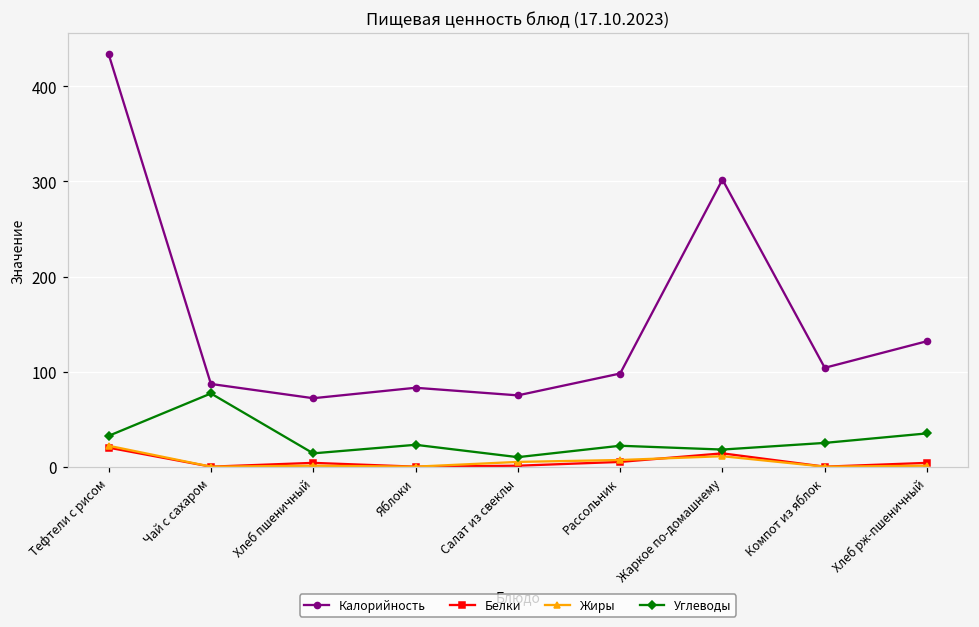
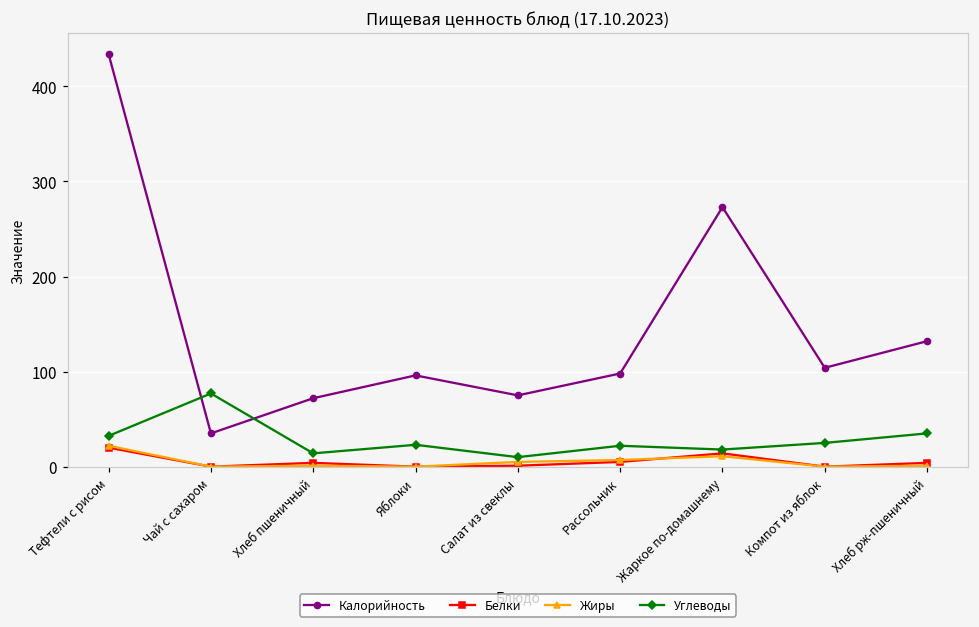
  {
    "Калорийность": {
      "Тефтели с рисом": 430,
-     "Чай с сахаром": 90,
+     "Чай с сахаром": 40,
      "Хлеб пшеничный": 70,
-     "Яблоки": 80,
+     "Яблоки": 100,
      "Салат из свеклы": 80,
      "Рассольник": 100,
-     "Жаркое по-домашнему": 300,
+     "Жаркое по-домашнему": 270,
      "Компот из яблок": 100,
      "Хлеб рж-пшеничный": 130
    },
    "Белки": {
      "Хлеб пшеничный": 0,
      "Салат из свеклы": 0,
      "Жаркое по-домашнему": 10,
      "Хлеб рж-пшеничный": 0
    },
    "Жиры": {
      "Хлеб пшеничный": 0,
      "Салат из свеклы": 10,
      "Жаркое по-домашнему": 10,
      "Хлеб рж-пшеничный": 0
    },
    "Углеводы": {
      "Тефтели с рисом": 30,
      "Чай с сахаром": 80,
      "Хлеб пшеничный": 10,
      "Яблоки": 20,
      "Салат из свеклы": 10,
      "Рассольник": 20,
      "Жаркое по-домашнему": 20,
      "Компот из яблок": 30,
      "Хлеб рж-пшеничный": 40
    }
  }
